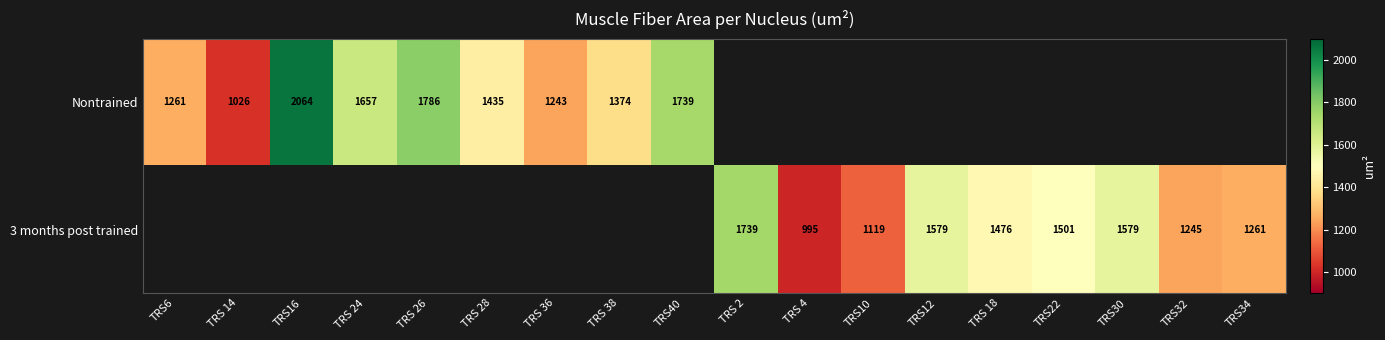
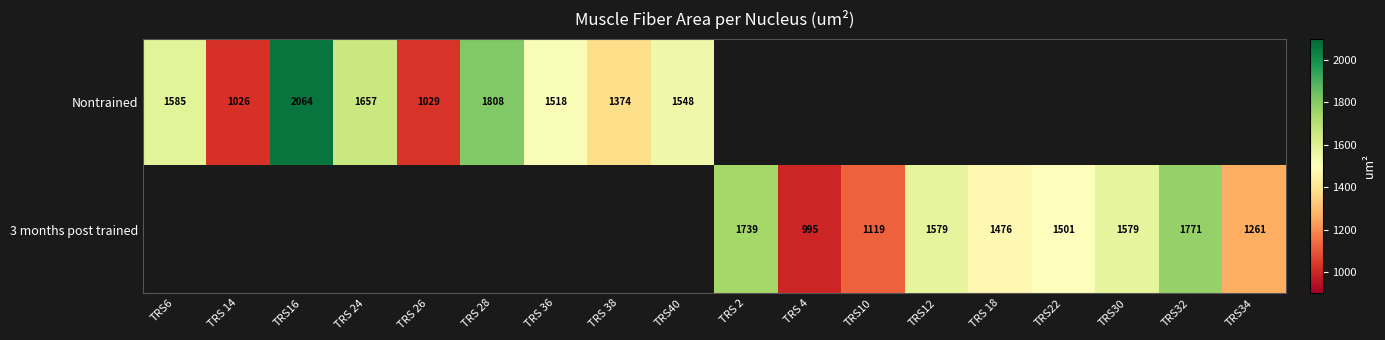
  {
    "Nontrained": {
-     "TRS6": 1261,
+     "TRS6": 1585,
      "TRS 14": 1026,
      "TRS16": 2064,
      "TRS 24": 1657,
-     "TRS 26": 1786,
-     "TRS 28": 1435,
-     "TRS 36": 1243,
+     "TRS 26": 1029,
+     "TRS 28": 1808,
+     "TRS 36": 1518,
      "TRS 38": 1374,
-     "TRS40": 1739
+     "TRS40": 1548
    },
    "3 months post trained": {
      "TRS 2": 1739,
      "TRS 4": 995,
      "TRS10": 1119,
      "TRS12": 1579,
      "TRS 18": 1476,
      "TRS22": 1501,
      "TRS30": 1579,
-     "TRS32": 1245,
+     "TRS32": 1771,
      "TRS34": 1261
    }
  }
